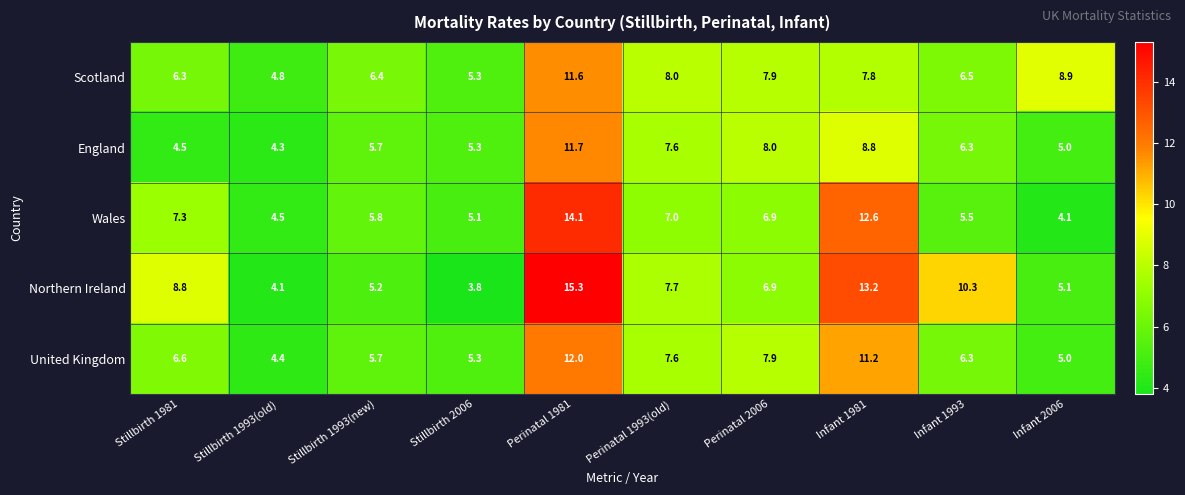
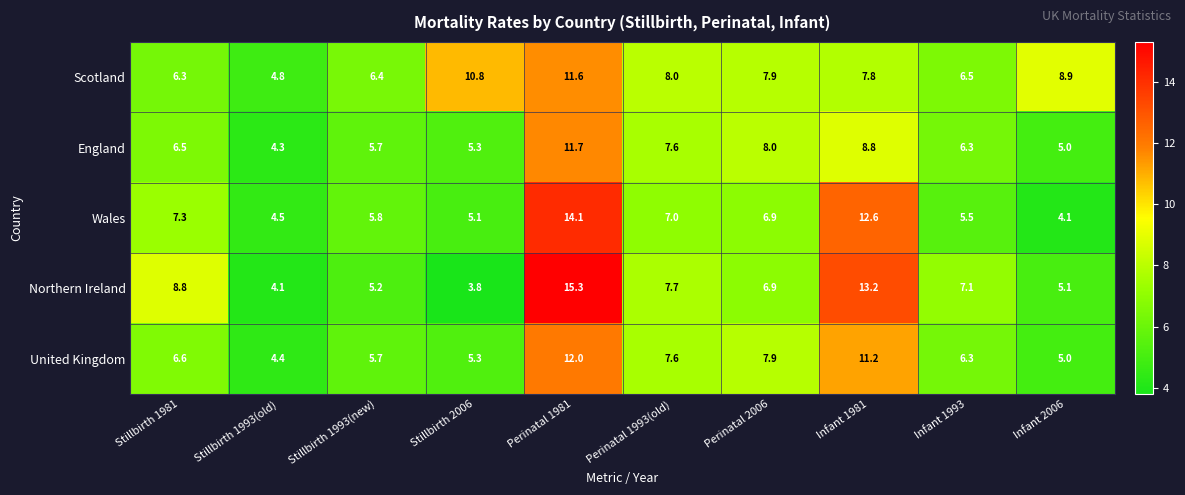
  {
    "Scotland": {
      "Stillbirth 1981": 6.3,
      "Stillbirth 1993(old)": 4.8,
      "Stillbirth 1993(new)": 6.4,
-     "Stillbirth 2006": 5.3,
+     "Stillbirth 2006": 10.8,
      "Perinatal 1981": 11.6,
      "Perinatal 1993(old)": 8.0,
      "Perinatal 2006": 7.9,
      "Infant 1981": 7.8,
      "Infant 1993": 6.5,
      "Infant 2006": 8.9
    },
    "England": {
-     "Stillbirth 1981": 4.5,
+     "Stillbirth 1981": 6.5,
      "Stillbirth 1993(old)": 4.3,
      "Stillbirth 1993(new)": 5.7,
      "Stillbirth 2006": 5.3,
      "Perinatal 1981": 11.7,
      "Perinatal 1993(old)": 7.6,
      "Perinatal 2006": 8.0,
      "Infant 1981": 8.8,
      "Infant 1993": 6.3,
      "Infant 2006": 5.0
    },
    "Wales": {
      "Stillbirth 1981": 7.3,
      "Stillbirth 1993(old)": 4.5,
      "Stillbirth 1993(new)": 5.8,
      "Stillbirth 2006": 5.1,
      "Perinatal 1981": 14.1,
      "Perinatal 1993(old)": 7.0,
      "Perinatal 2006": 6.9,
      "Infant 1981": 12.6,
      "Infant 1993": 5.5,
      "Infant 2006": 4.1
    },
    "Northern Ireland": {
      "Stillbirth 1981": 8.8,
      "Stillbirth 1993(old)": 4.1,
      "Stillbirth 1993(new)": 5.2,
      "Stillbirth 2006": 3.8,
      "Perinatal 1981": 15.3,
      "Perinatal 1993(old)": 7.7,
      "Perinatal 2006": 6.9,
      "Infant 1981": 13.2,
-     "Infant 1993": 10.3,
+     "Infant 1993": 7.1,
      "Infant 2006": 5.1
    },
    "United Kingdom": {
      "Stillbirth 1981": 6.6,
      "Stillbirth 1993(old)": 4.4,
      "Stillbirth 1993(new)": 5.7,
      "Stillbirth 2006": 5.3,
      "Perinatal 1981": 12.0,
      "Perinatal 1993(old)": 7.6,
      "Perinatal 2006": 7.9,
      "Infant 1981": 11.2,
      "Infant 1993": 6.3,
      "Infant 2006": 5.0
    }
  }
